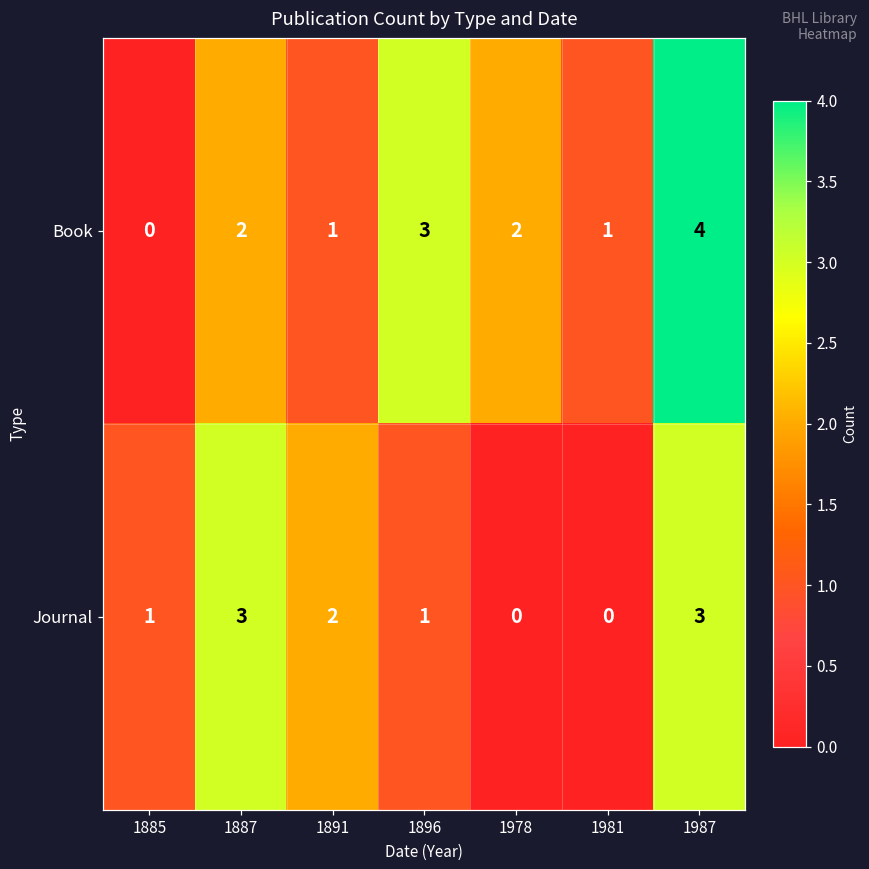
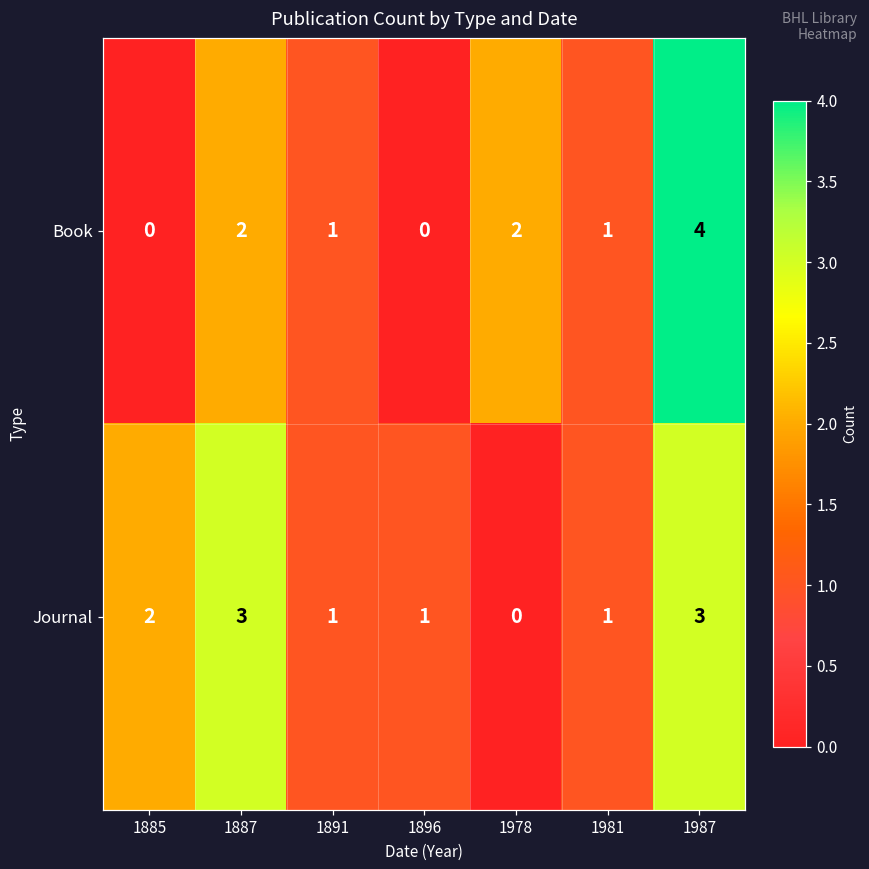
  {
    "Book": {
      "1885": 0,
      "1887": 2,
      "1891": 1,
-     "1896": 3,
+     "1896": 0,
      "1978": 2,
      "1981": 1,
      "1987": 4
    },
    "Journal": {
-     "1885": 1,
+     "1885": 2,
      "1887": 3,
-     "1891": 2,
+     "1891": 1,
      "1896": 1,
      "1978": 0,
-     "1981": 0,
+     "1981": 1,
      "1987": 3
    }
  }
